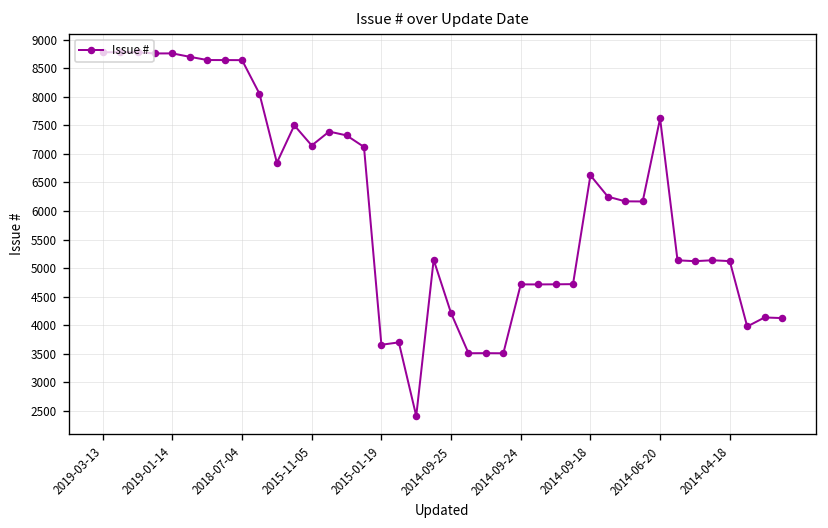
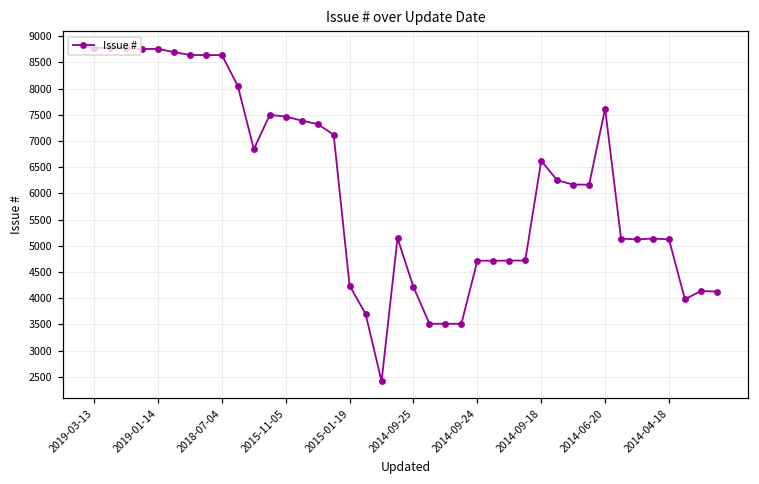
  {
    "2019-01-14": 8800,
-   "2015-11-05": 7100,
-   "2015-01-19": 3700,
+   "2015-11-05": 7500,
+   "2015-01-19": 4200,
    "2014-09-18": 6600,
    "2014-06-20": 7600,
    "2014-04-18": 5100
  }
